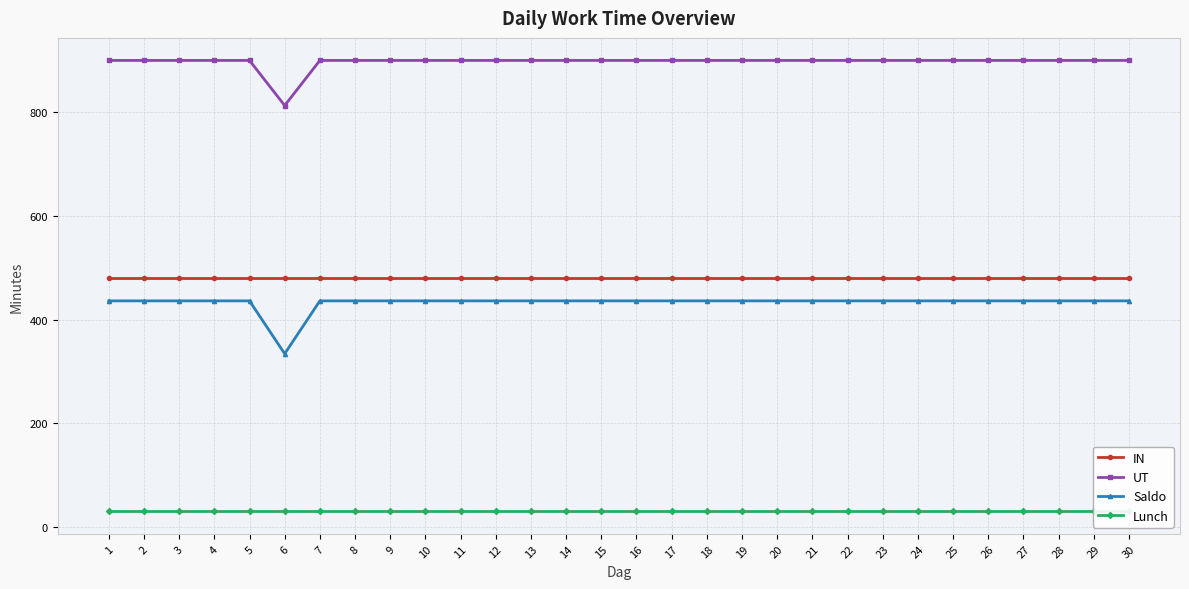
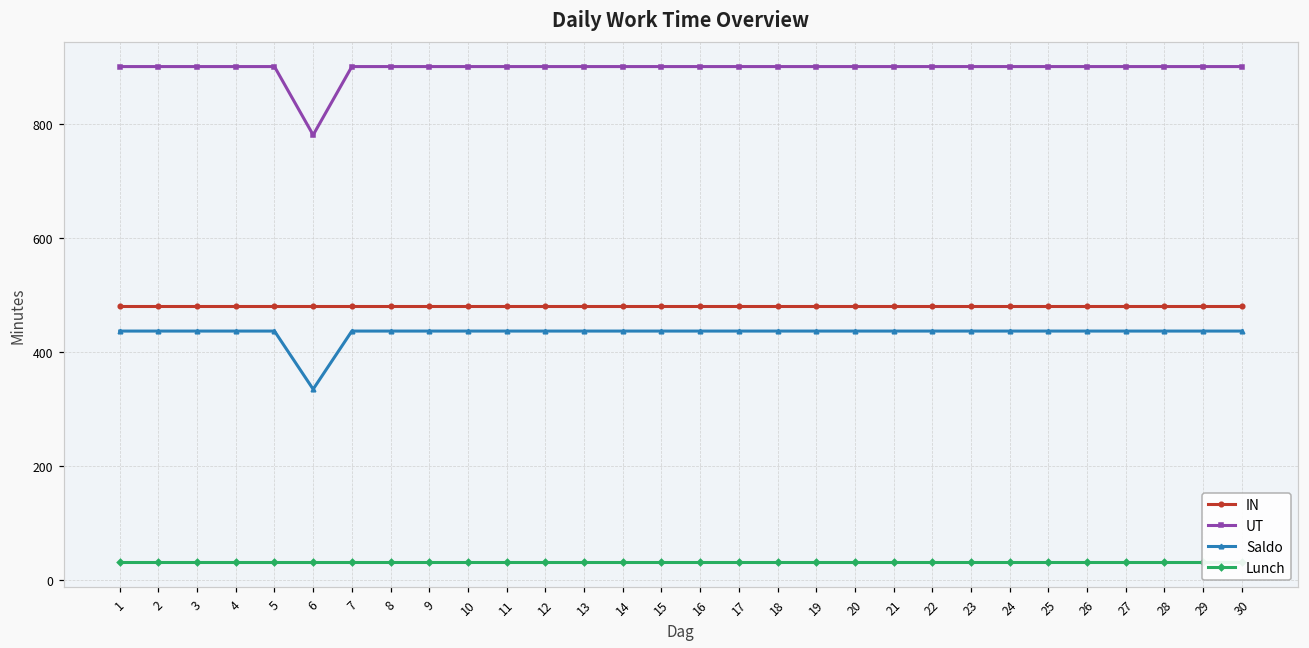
  {
    "IN": {
      "1": 480,
      "2": 480,
      "3": 480,
      "4": 480,
      "5": 480,
      "6": 480,
      "7": 480,
      "8": 480,
      "9": 480,
      "10": 480,
      "11": 480,
      "12": 480,
      "13": 480,
      "14": 480,
      "15": 480,
      "16": 480,
      "17": 480,
      "18": 480,
      "19": 480,
      "20": 480,
      "21": 480,
      "22": 480,
      "23": 480,
      "24": 480,
      "25": 480,
      "26": 480,
      "27": 480,
      "28": 480,
      "29": 480,
      "30": 480
    },
    "UT": {
      "1": 900,
      "2": 900,
      "3": 900,
      "4": 900,
      "5": 900,
-     "6": 810,
+     "6": 780,
      "7": 900,
      "8": 900,
      "9": 900,
      "10": 900,
      "11": 900,
      "12": 900,
      "13": 900,
      "14": 900,
      "15": 900,
      "16": 900,
      "17": 900,
      "18": 900,
      "19": 900,
      "20": 900,
      "21": 900,
      "22": 900,
      "23": 900,
      "24": 900,
      "25": 900,
      "26": 900,
      "27": 900,
      "28": 900,
      "29": 900,
      "30": 900
    },
    "Saldo": {
      "1": 440,
      "2": 440,
      "3": 440,
      "4": 440,
      "5": 440,
      "6": 330,
      "7": 440,
      "8": 440,
      "9": 440,
      "10": 440,
      "11": 440,
      "12": 440,
      "13": 440,
      "14": 440,
      "15": 440,
      "16": 440,
      "17": 440,
      "18": 440,
      "19": 440,
      "20": 440,
      "21": 440,
      "22": 440,
      "23": 440,
      "24": 440,
      "25": 440,
      "26": 440,
      "27": 440,
      "28": 440,
      "29": 440,
      "30": 440
    },
    "Lunch": {
      "1": 30,
      "2": 30,
      "3": 30,
      "4": 30,
      "5": 30,
      "6": 30,
      "7": 30,
      "8": 30,
      "9": 30,
      "10": 30,
      "11": 30,
      "12": 30,
      "13": 30,
      "14": 30,
      "15": 30,
      "16": 30,
      "17": 30,
      "18": 30,
      "19": 30,
      "20": 30,
      "21": 30,
      "22": 30,
      "23": 30,
      "24": 30,
      "25": 30,
      "26": 30,
      "27": 30,
      "28": 30
    }
  }
